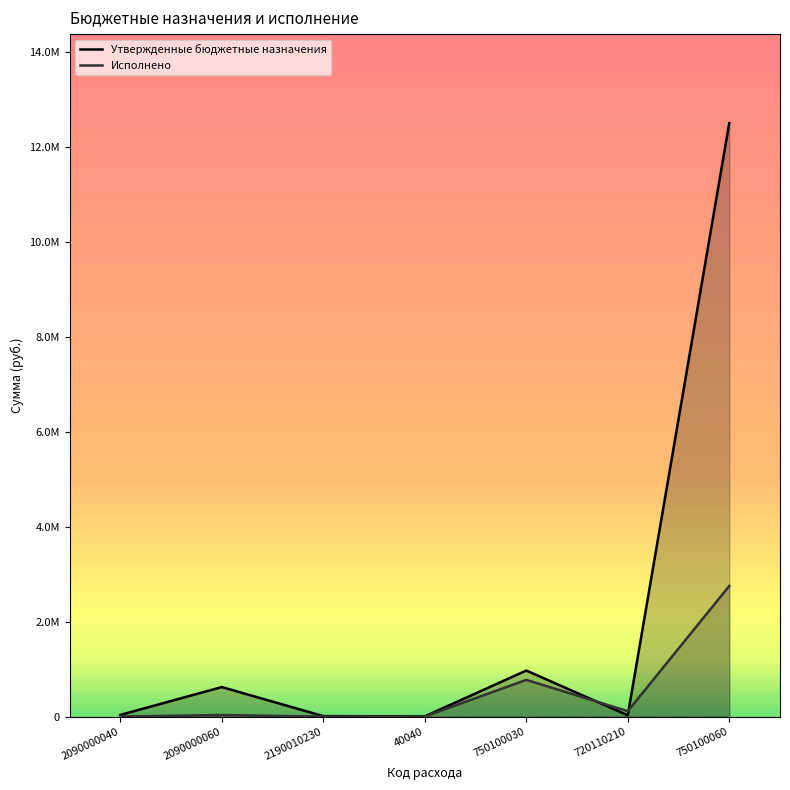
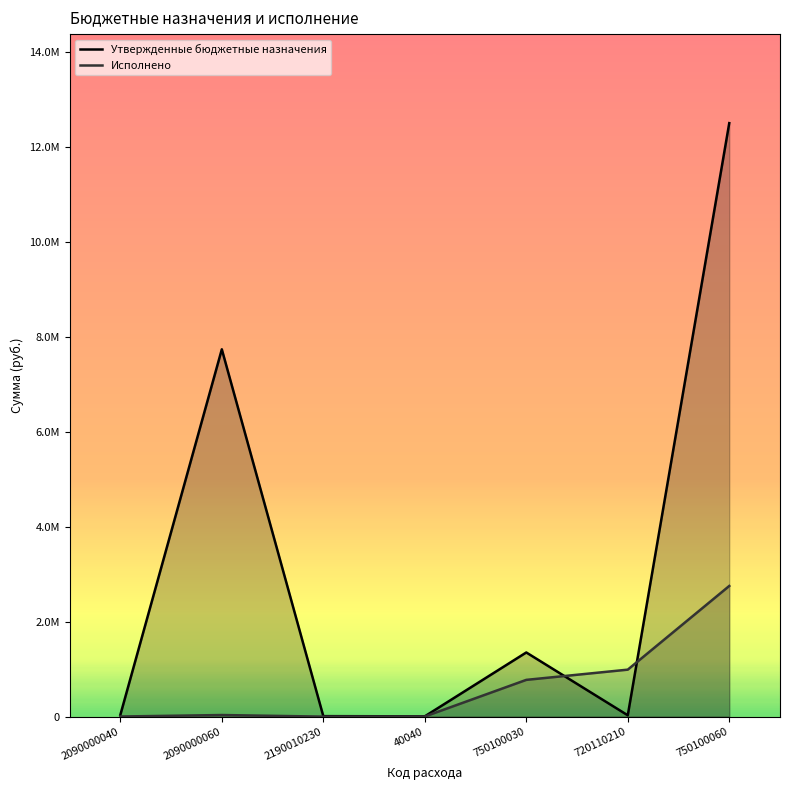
  {
    "Утвержденные бюджетные назначения": {
-     "2090000060": 600000,
-     "750100030": 1000000,
+     "2090000060": 7700000,
+     "750100030": 1400000,
      "720110210": 0,
      "750100060": 12500000
    },
    "Исполнено": {
      "2090000060": 0,
      "750100030": 800000,
-     "720110210": 100000,
+     "720110210": 1000000,
      "750100060": 2800000
    }
  }
